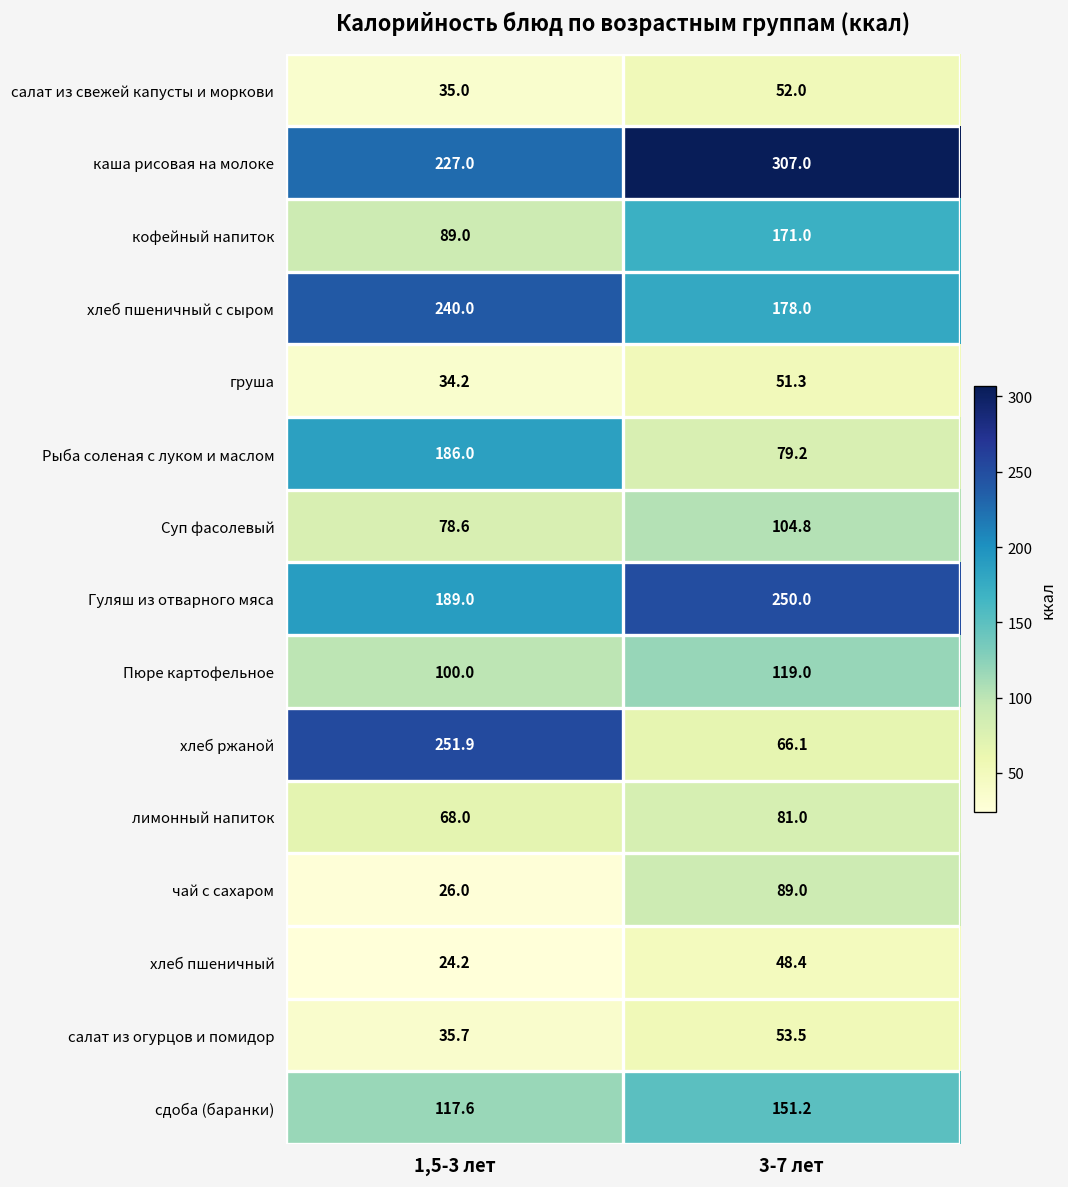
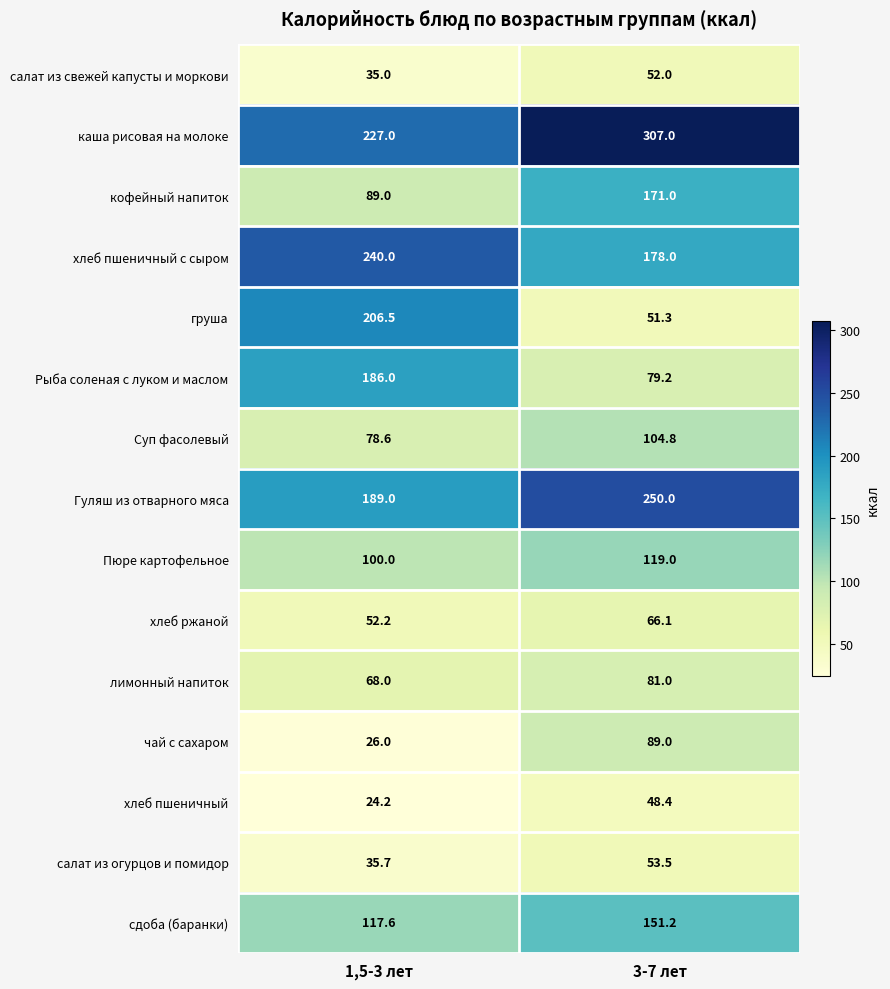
  {
    "салат из свежей капусты и моркови": {
      "1,5-3 лет": 35.0,
      "3-7 лет": 52.0
    },
    "каша рисовая на молоке": {
      "1,5-3 лет": 227.0,
      "3-7 лет": 307.0
    },
    "кофейный напиток": {
      "1,5-3 лет": 89.0,
      "3-7 лет": 171.0
    },
    "хлеб пшеничный с сыром": {
      "1,5-3 лет": 240.0,
      "3-7 лет": 178.0
    },
    "груша": {
-     "1,5-3 лет": 34.2,
+     "1,5-3 лет": 206.5,
      "3-7 лет": 51.3
    },
    "Рыба соленая с луком и маслом": {
      "1,5-3 лет": 186.0,
      "3-7 лет": 79.2
    },
    "Суп фасолевый": {
      "1,5-3 лет": 78.6,
      "3-7 лет": 104.8
    },
    "Гуляш из отварного мяса": {
      "1,5-3 лет": 189.0,
      "3-7 лет": 250.0
    },
    "Пюре картофельное": {
      "1,5-3 лет": 100.0,
      "3-7 лет": 119.0
    },
    "хлеб ржаной": {
-     "1,5-3 лет": 251.9,
+     "1,5-3 лет": 52.2,
      "3-7 лет": 66.1
    },
    "лимонный напиток": {
      "1,5-3 лет": 68.0,
      "3-7 лет": 81.0
    },
    "чай с сахаром": {
      "1,5-3 лет": 26.0,
      "3-7 лет": 89.0
    },
    "хлеб пшеничный": {
      "1,5-3 лет": 24.2,
      "3-7 лет": 48.4
    },
    "салат из огурцов и помидор": {
      "1,5-3 лет": 35.7,
      "3-7 лет": 53.5
    },
    "сдоба (баранки)": {
      "1,5-3 лет": 117.6,
      "3-7 лет": 151.2
    }
  }
